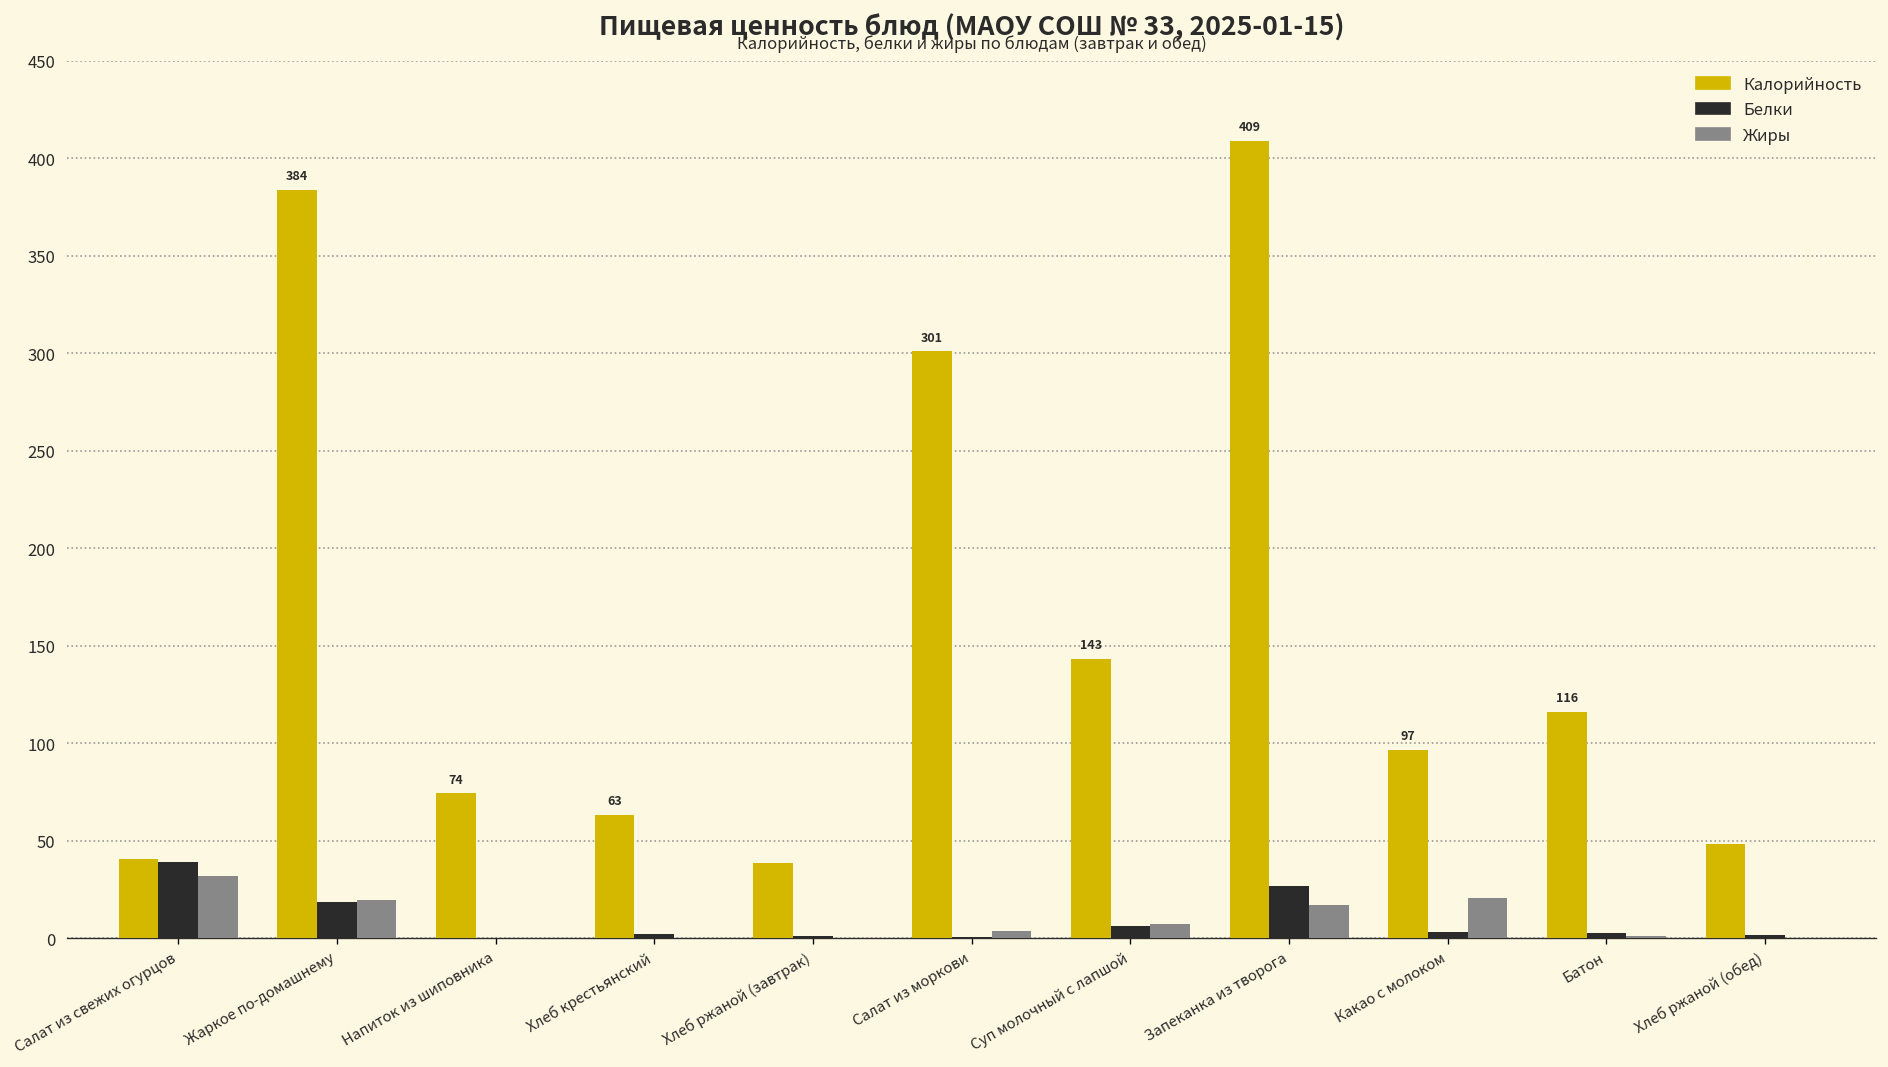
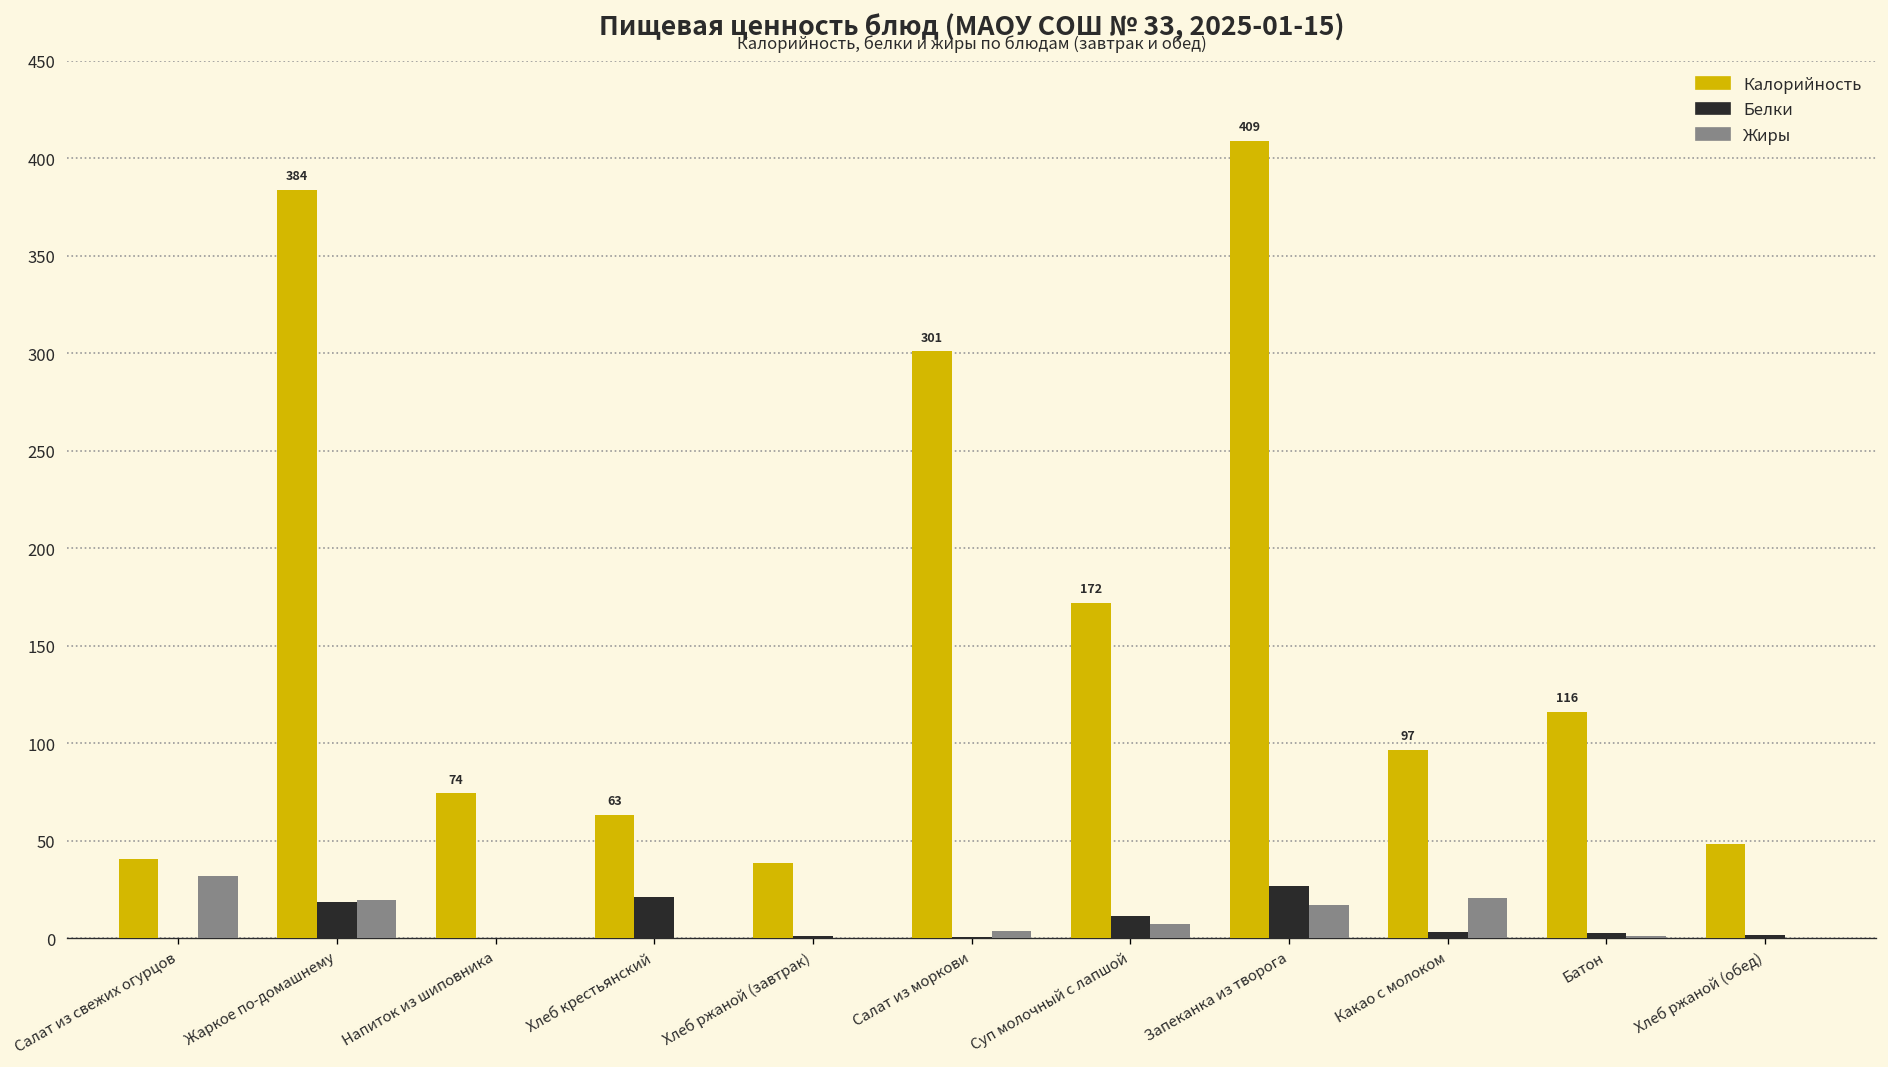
  {
    "Калорийность": {
      "Жаркое по-домашнему": 384,
      "Напиток из шиповника": 74,
      "Хлеб крестьянский": 63,
      "Салат из моркови": 301,
-     "Суп молочный с лапшой": 143,
+     "Суп молочный с лапшой": 172,
      "Запеканка из творога": 409,
      "Какао с молоком": 97,
      "Батон": 116
    },
    "Белки": {
-     "Салат из свежих огурцов": 39,
+     "Салат из свежих огурцов": 0,
      "Жаркое по-домашнему": 19,
-     "Хлеб крестьянский": 2,
-     "Суп молочный с лапшой": 7,
+     "Хлеб крестьянский": 21,
+     "Суп молочный с лапшой": 12,
      "Запеканка из творога": 27,
      "Какао с молоком": 3,
      "Батон": 3,
      "Хлеб ржаной (обед)": 2
    },
    "Жиры": {
      "Салат из свежих огурцов": 32,
      "Жаркое по-домашнему": 20,
      "Салат из моркови": 4,
      "Суп молочный с лапшой": 7,
      "Запеканка из творога": 17,
      "Какао с молоком": 21
    }
  }
